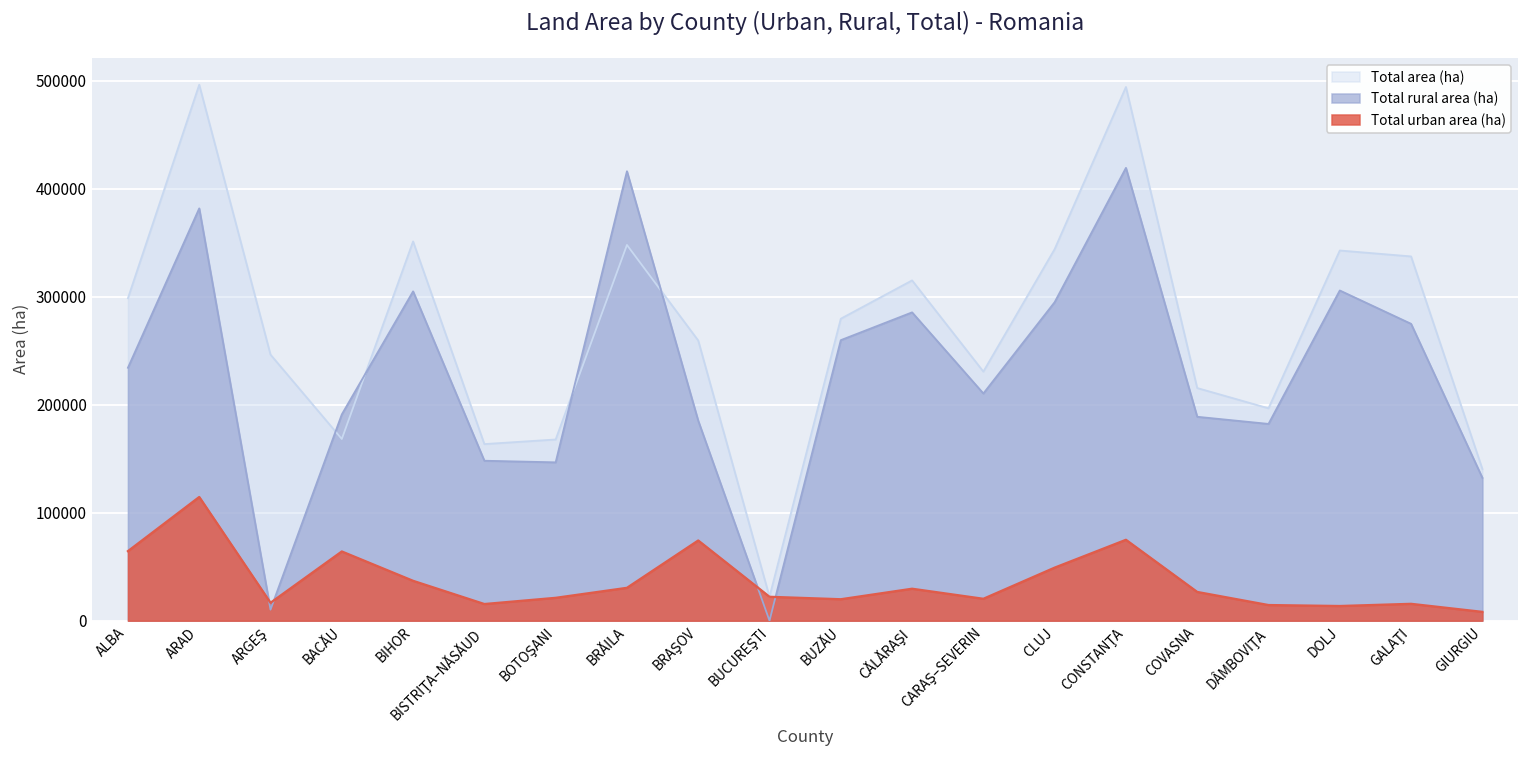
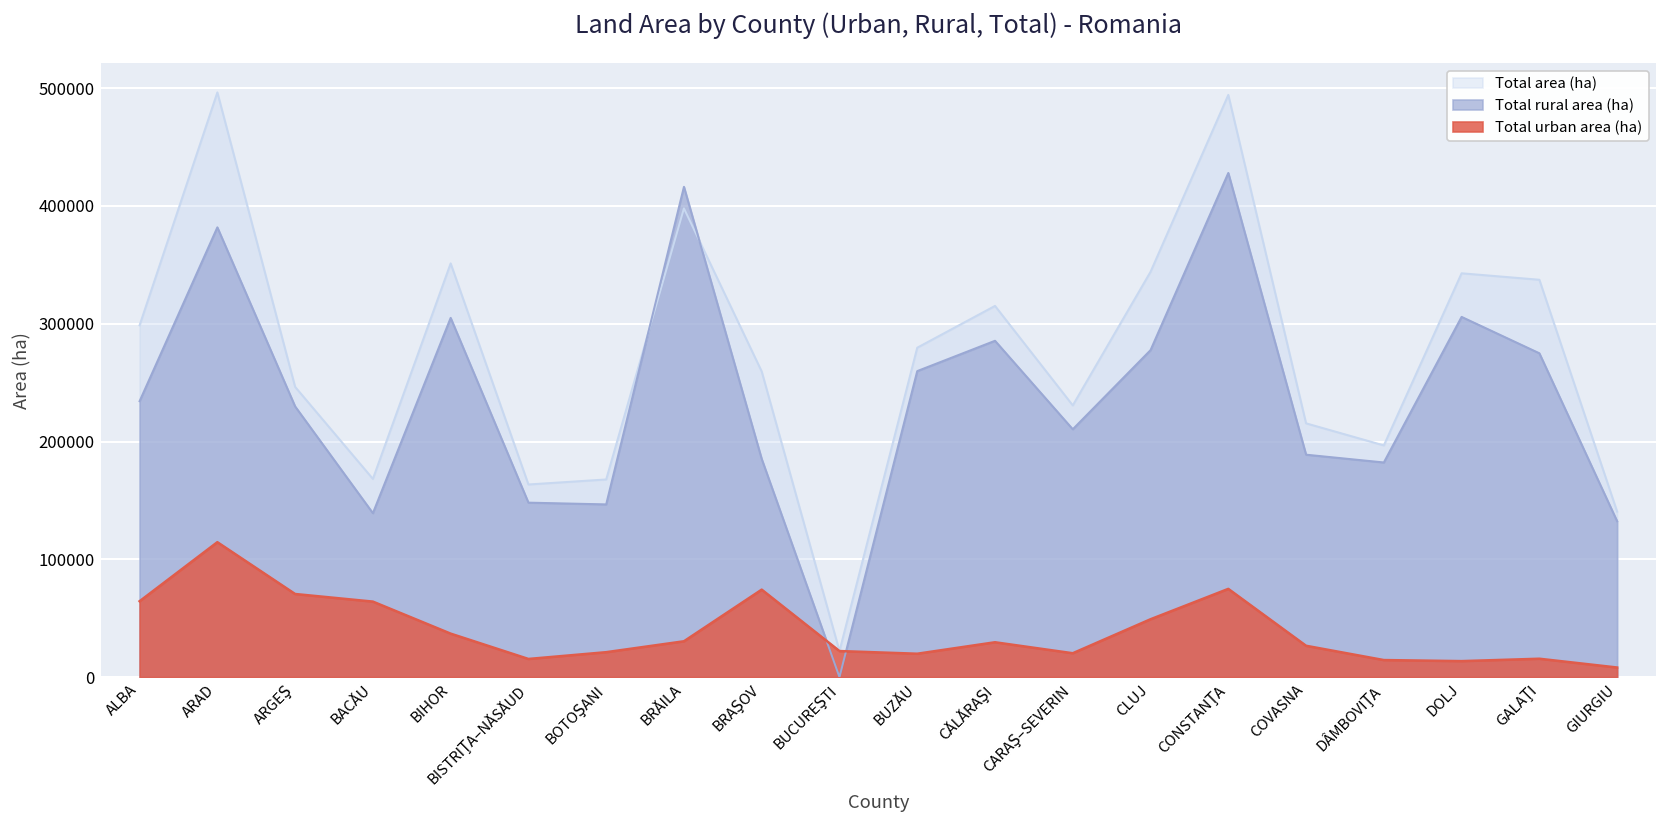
  {
    "Total area (ha)": {
      "ALBA": 300000,
      "ARAD": 500000,
      "ARGEŞ": 250000,
      "BACĂU": 170000,
      "BIHOR": 350000,
      "BISTRIŢA–NĂSĂUD": 160000,
      "BOTOŞANI": 170000,
-     "BRĂILA": 350000,
+     "BRĂILA": 400000,
      "BRAŞOV": 260000,
      "BUZĂU": 280000,
      "CĂLĂRAŞI": 320000,
      "CARAŞ–SEVERIN": 230000,
      "CLUJ": 340000,
      "CONSTANŢA": 490000,
      "COVASNA": 220000,
      "DÂMBOVIŢA": 200000,
      "DOLJ": 340000,
      "GALAŢI": 340000,
      "GIURGIU": 140000
    },
    "Total rural area (ha)": {
      "ALBA": 230000,
      "ARAD": 380000,
-     "ARGEŞ": 10000,
-     "BACĂU": 190000,
+     "ARGEŞ": 230000,
+     "BACĂU": 140000,
      "BIHOR": 300000,
      "BISTRIŢA–NĂSĂUD": 150000,
      "BOTOŞANI": 150000,
      "BRĂILA": 420000,
      "BRAŞOV": 190000,
      "BUCUREŞTI": 0,
      "BUZĂU": 260000,
      "CĂLĂRAŞI": 290000,
      "CARAŞ–SEVERIN": 210000,
-     "CLUJ": 290000,
-     "CONSTANŢA": 420000,
+     "CLUJ": 280000,
+     "CONSTANŢA": 430000,
      "COVASNA": 190000,
      "DÂMBOVIŢA": 180000,
      "DOLJ": 310000,
      "GALAŢI": 270000,
      "GIURGIU": 130000
    },
    "Total urban area (ha)": {
      "ALBA": 60000,
      "ARAD": 110000,
-     "ARGEŞ": 20000,
+     "ARGEŞ": 70000,
      "BACĂU": 60000,
      "BIHOR": 40000,
      "BISTRIŢA–NĂSĂUD": 20000,
      "BOTOŞANI": 20000,
      "BRĂILA": 30000,
      "BRAŞOV": 70000,
      "BUZĂU": 20000,
      "CĂLĂRAŞI": 30000,
      "CARAŞ–SEVERIN": 20000,
      "CLUJ": 50000,
      "CONSTANŢA": 70000,
      "COVASNA": 30000,
      "DÂMBOVIŢA": 10000,
      "DOLJ": 10000,
      "GALAŢI": 20000,
      "GIURGIU": 10000
    }
  }
